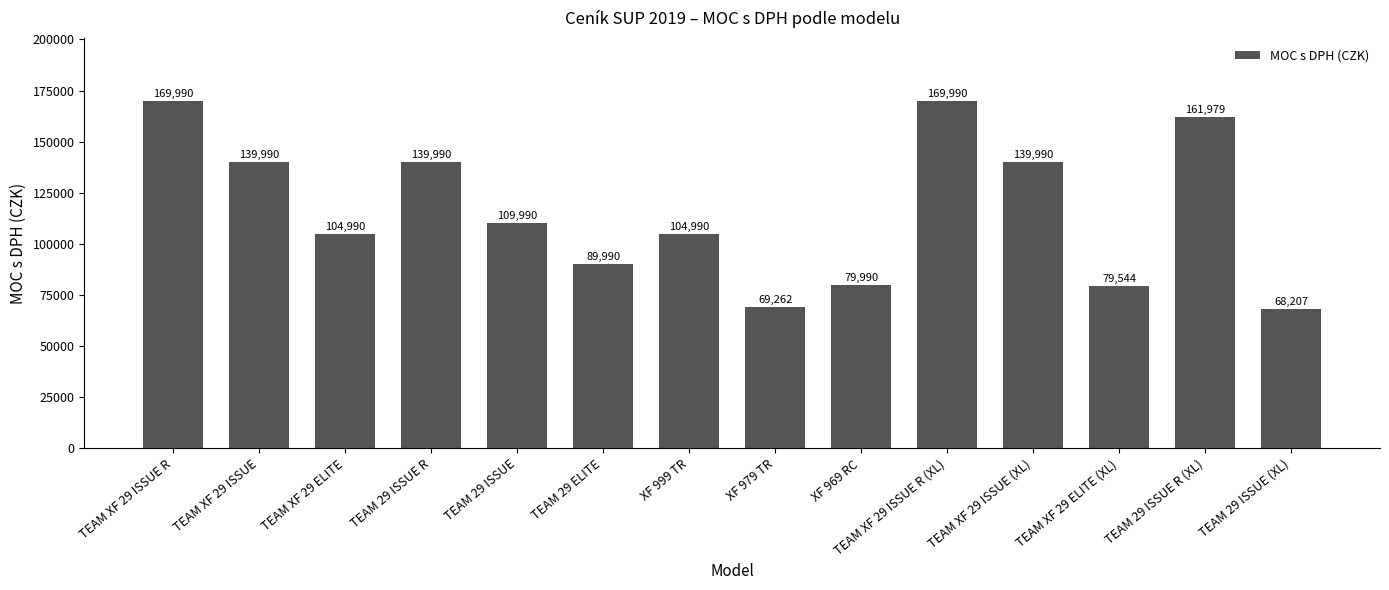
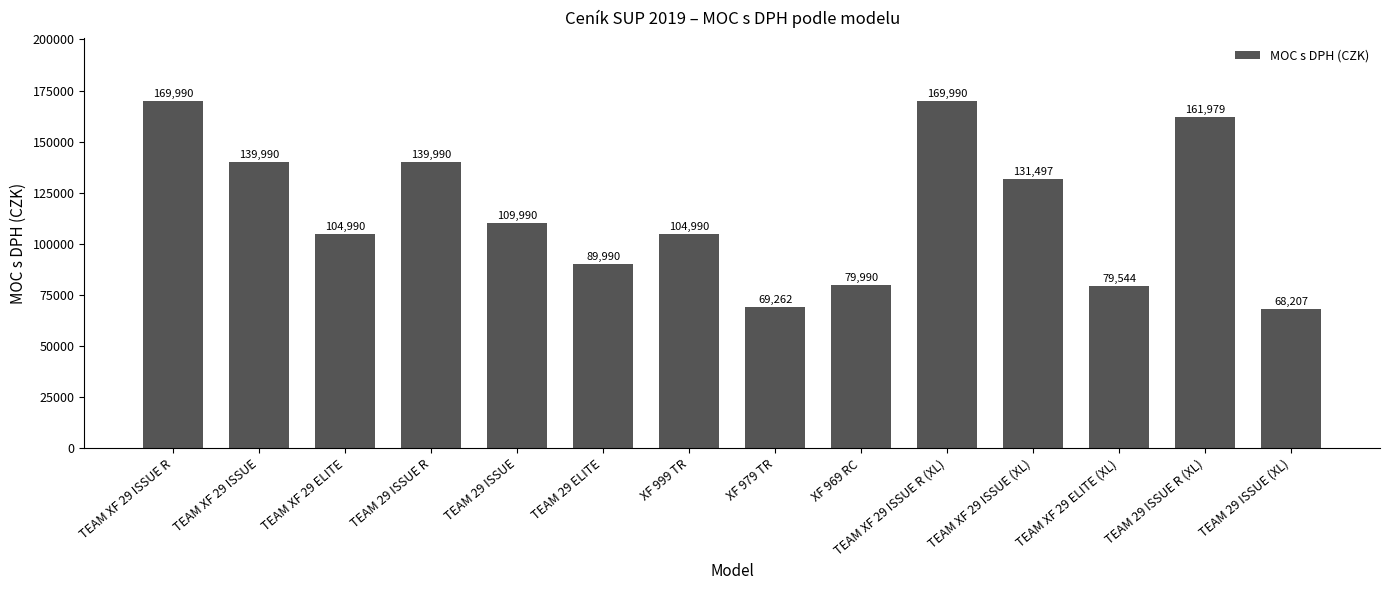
  {
    "TEAM XF 29 ISSUE R": "169,990",
    "TEAM XF 29 ISSUE": "139,990",
    "TEAM XF 29 ELITE": "104,990",
    "TEAM 29 ISSUE R": "139,990",
    "TEAM 29 ISSUE": "109,990",
    "TEAM 29 ELITE": "89,990",
    "XF 999 TR": "104,990",
    "XF 979 TR": "69,262",
    "XF 969 RC": "79,990",
    "TEAM XF 29 ISSUE R (XL)": "169,990",
-   "TEAM XF 29 ISSUE (XL)": "139,990",
+   "TEAM XF 29 ISSUE (XL)": "131,497",
    "TEAM XF 29 ELITE (XL)": "79,544",
    "TEAM 29 ISSUE R (XL)": "161,979",
    "TEAM 29 ISSUE (XL)": "68,207"
  }
